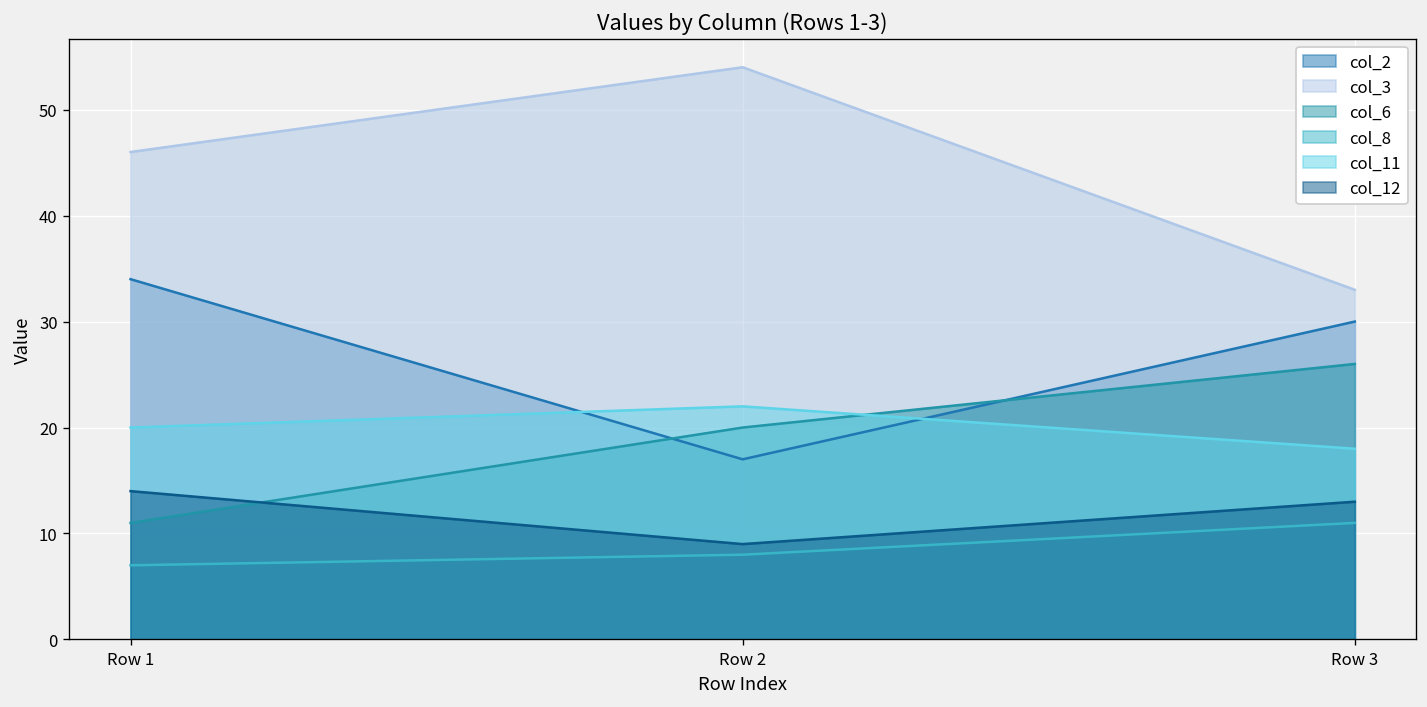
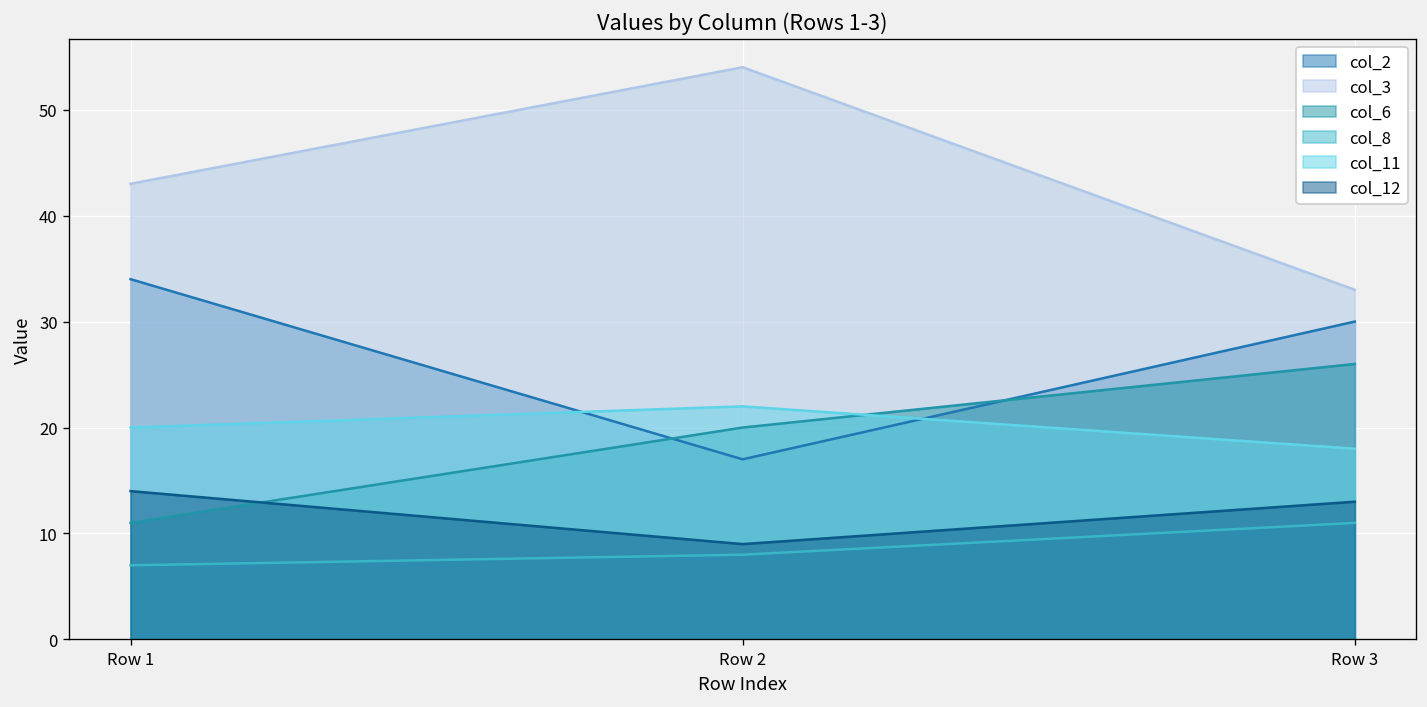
  {
    "col_3": {
-     "Row 1": 46,
+     "Row 1": 43,
      "Row 2": 54,
      "Row 3": 33
    }
  }
